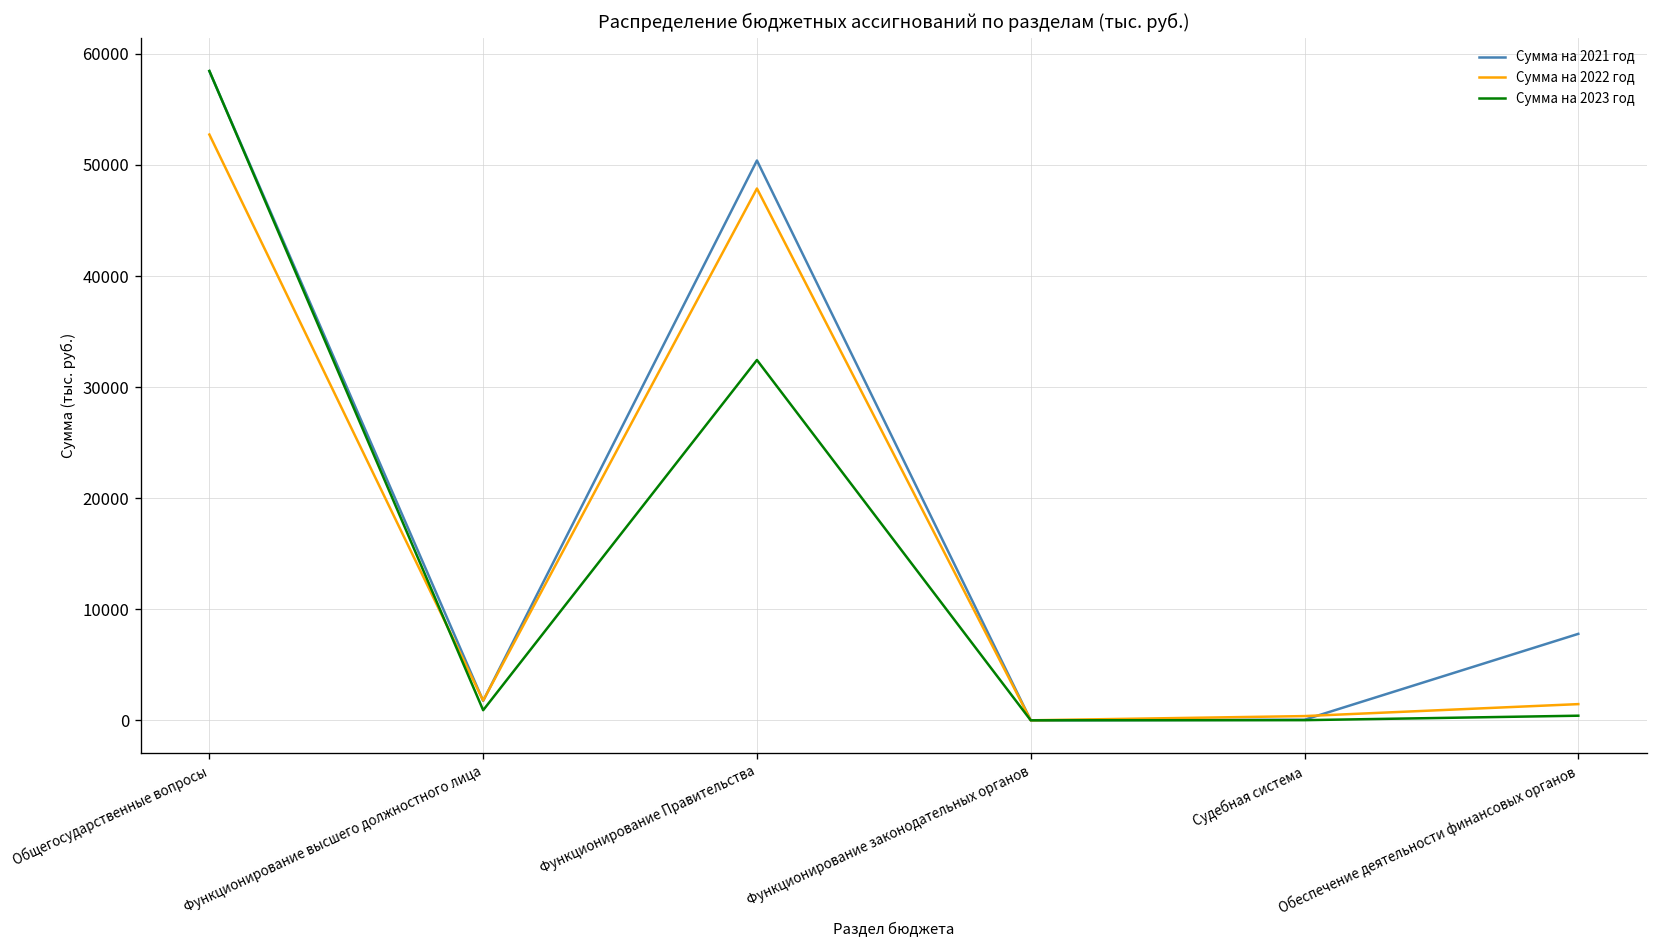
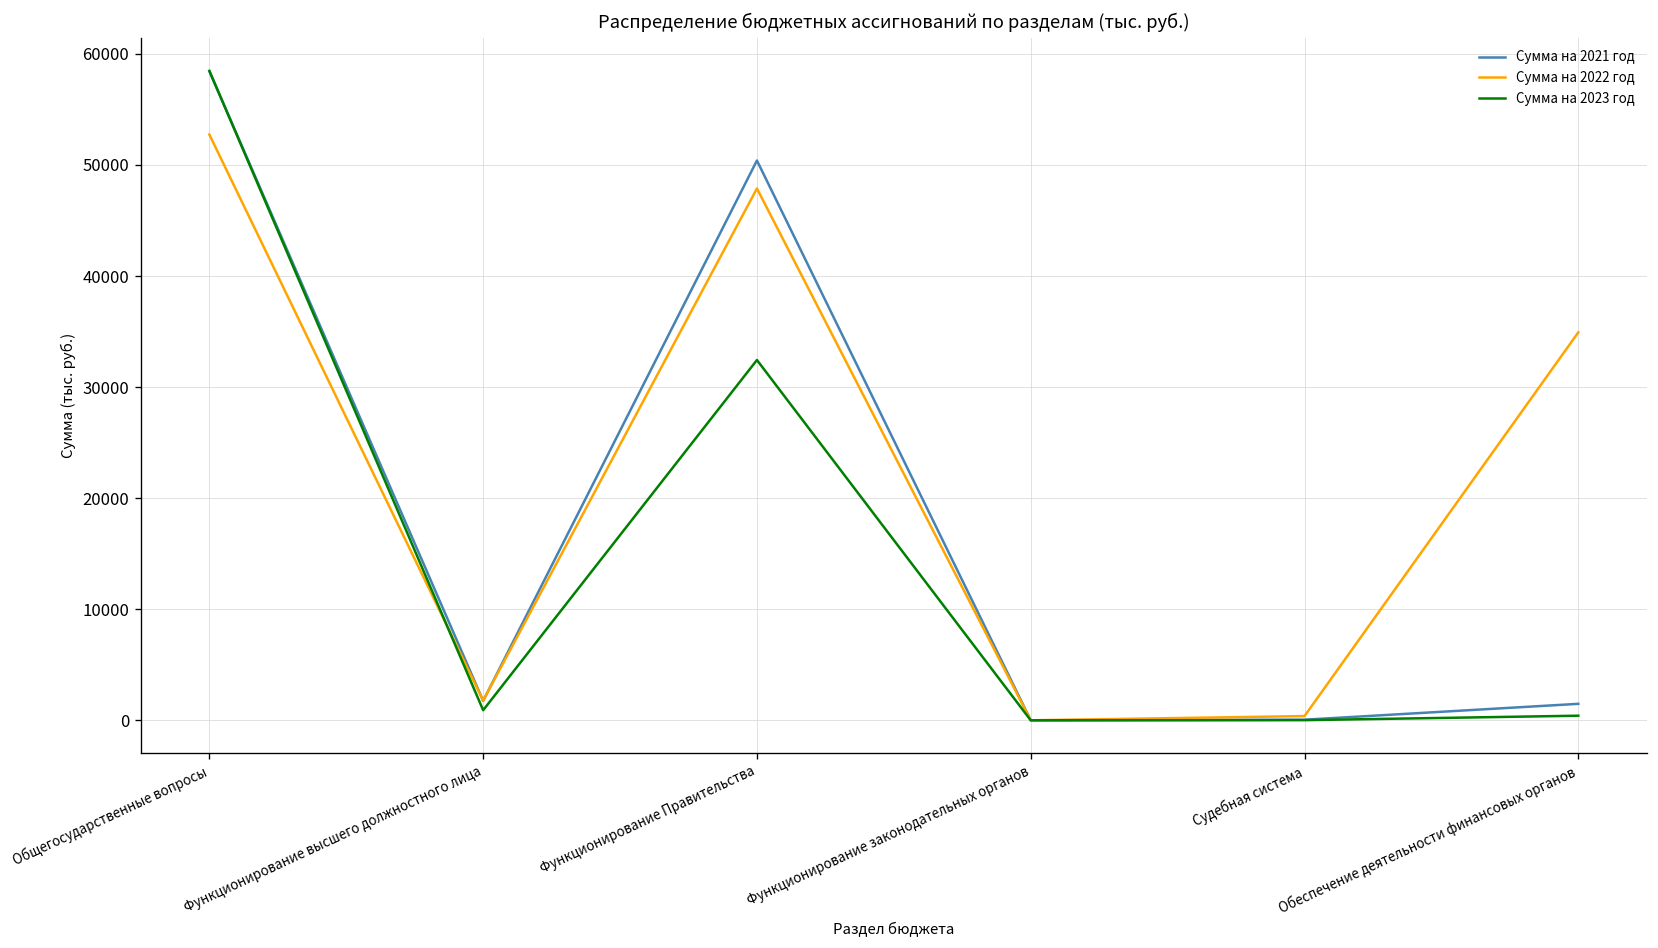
  {
    "Сумма на 2021 год": {
      "Функционирование Правительства": 50000,
-     "Обеспечение деятельности финансовых органов": 8000
+     "Обеспечение деятельности финансовых органов": 1000
    },
    "Сумма на 2022 год": {
      "Общегосударственные вопросы": 53000,
      "Функционирование Правительства": 48000,
      "Судебная система": 0,
-     "Обеспечение деятельности финансовых органов": 1000
+     "Обеспечение деятельности финансовых органов": 35000
    },
    "Сумма на 2023 год": {
      "Функционирование высшего должностного лица": 1000,
      "Функционирование Правительства": 32000,
      "Обеспечение деятельности финансовых органов": 0
    }
  }
